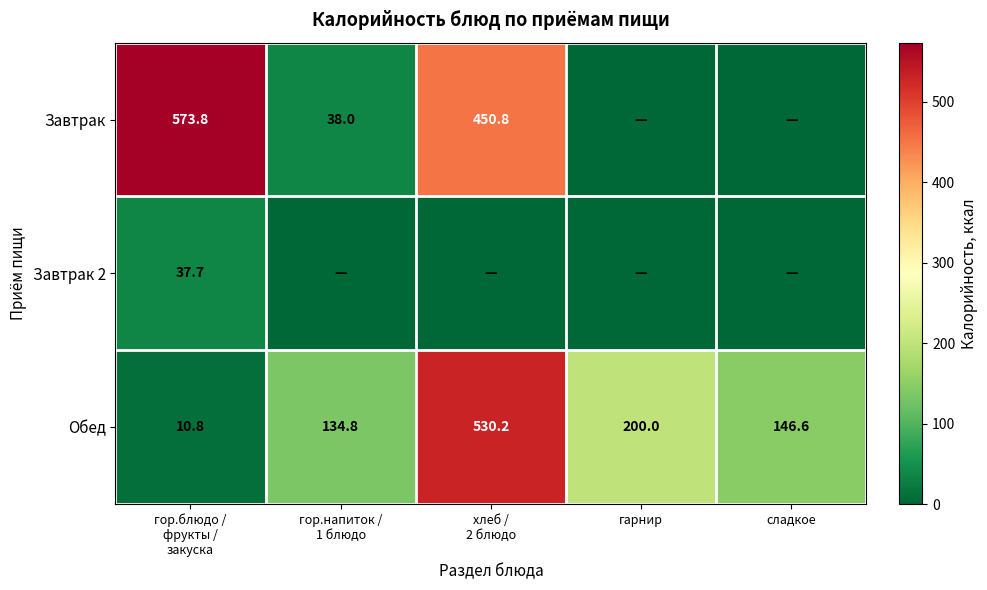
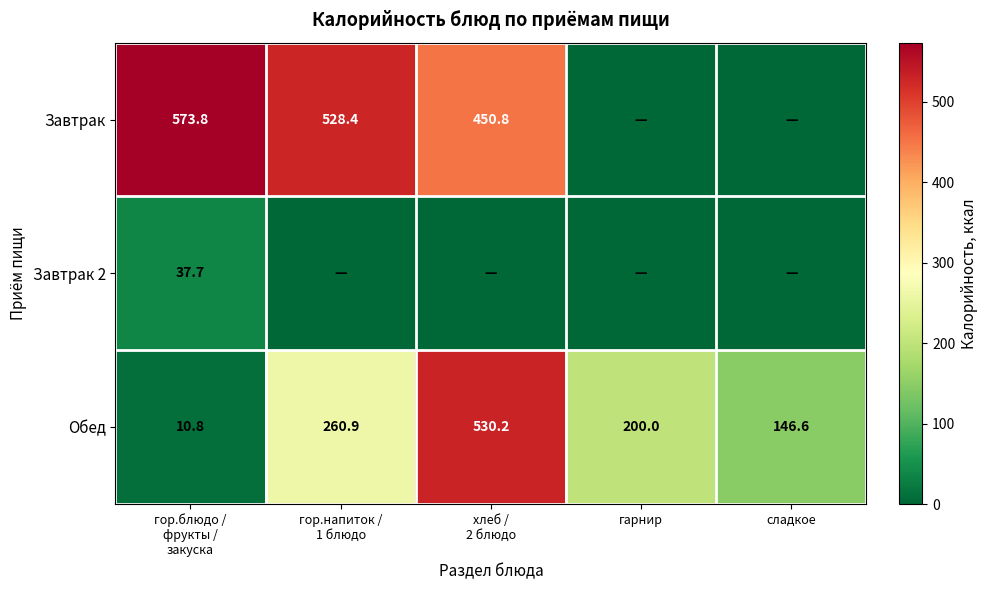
  {
    "Завтрак": {
      "гор.блюдо / фрукты / закуска": 573.8,
-     "гор.напиток / 1 блюдо": 38.0,
+     "гор.напиток / 1 блюдо": 528.4,
      "хлеб / 2 блюдо": 450.8
    },
    "Завтрак 2": {
      "гор.блюдо / фрукты / закуска": 37.7
    },
    "Обед": {
      "гор.блюдо / фрукты / закуска": 10.8,
-     "гор.напиток / 1 блюдо": 134.8,
+     "гор.напиток / 1 блюдо": 260.9,
      "хлеб / 2 блюдо": 530.2,
      "гарнир": 200.0,
      "сладкое": 146.6
    }
  }
